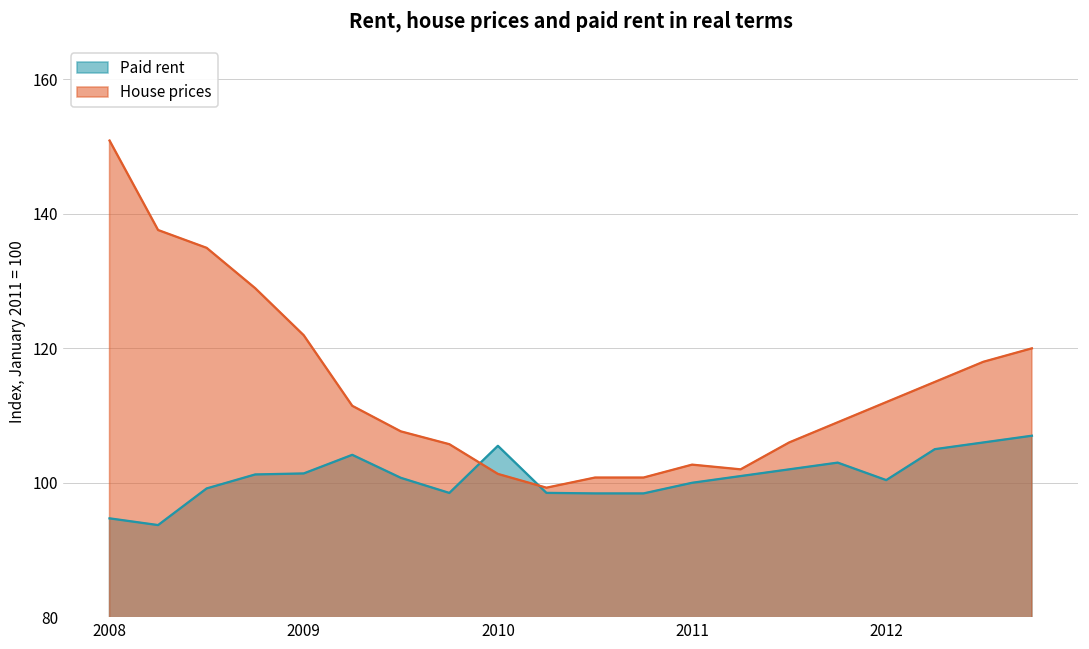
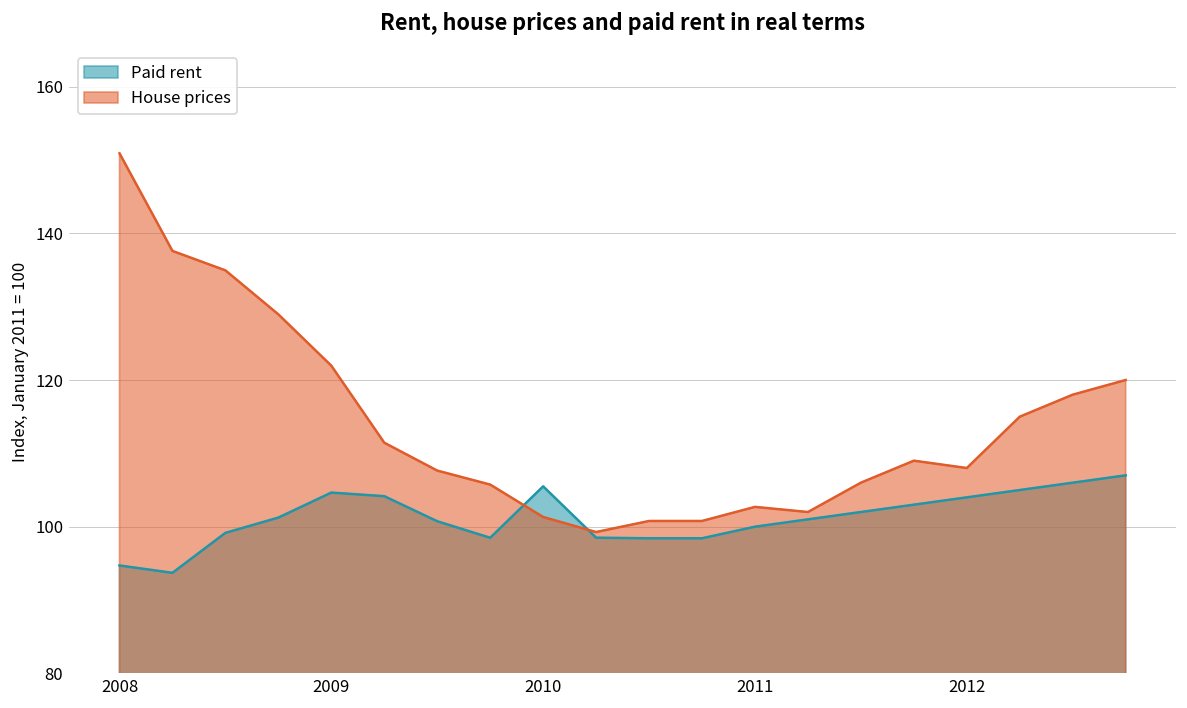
  {
    "Paid rent": {
      "2008": 95,
-     "2009": 101,
+     "2009": 105,
      "2010": 106,
      "2011": 100,
-     "2012": 100
+     "2012": 104
    },
    "House prices": {
      "2008": 151,
      "2009": 122,
      "2010": 101,
      "2011": 103,
-     "2012": 112
+     "2012": 108
    }
  }
